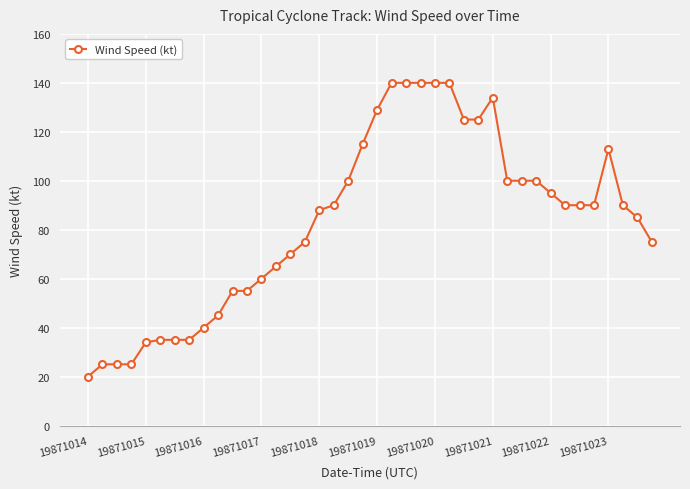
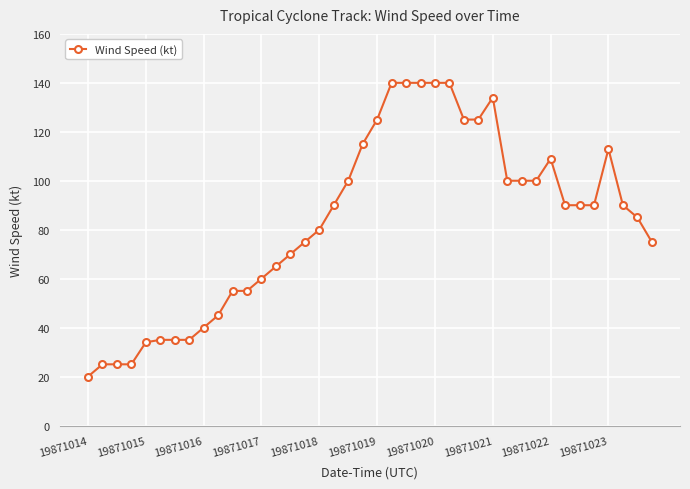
  {
    "19871014": 20,
    "19871015": 34,
    "19871016": 40,
    "19871017": 60,
-   "19871018": 88,
-   "19871019": 129,
+   "19871018": 80,
+   "19871019": 125,
    "19871020": 140,
    "19871021": 134,
-   "19871022": 95,
+   "19871022": 109,
    "19871023": 113
  }
